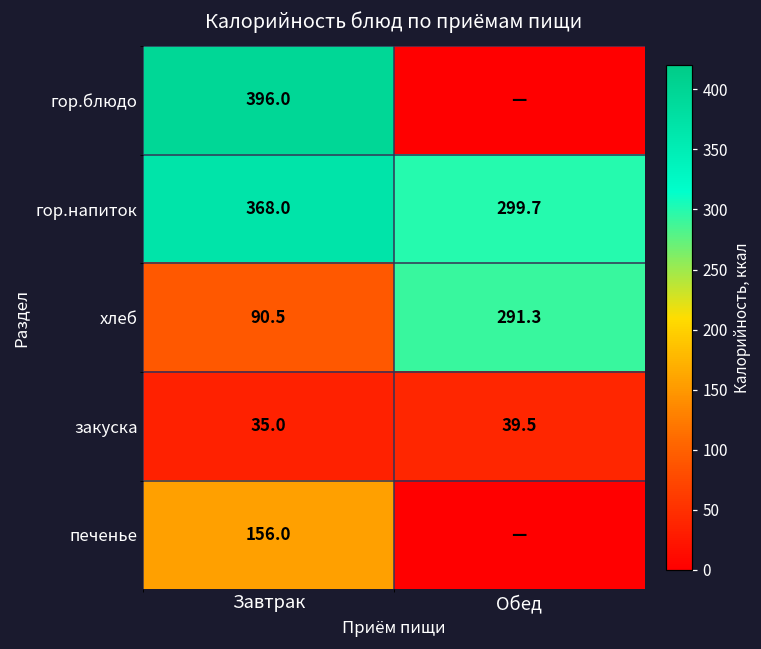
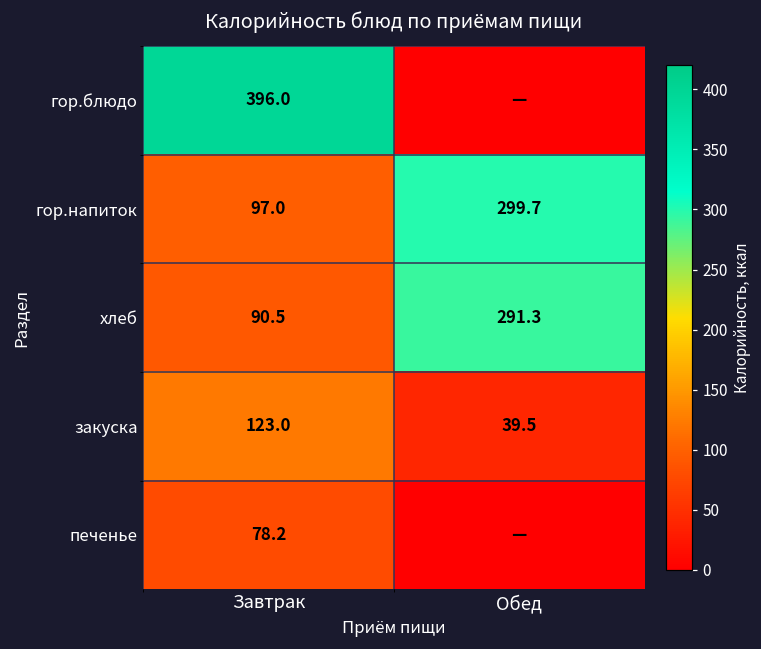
  {
    "гор.блюдо": {
      "Завтрак": 396.0
    },
    "гор.напиток": {
-     "Завтрак": 368.0,
+     "Завтрак": 97.0,
      "Обед": 299.7
    },
    "хлеб": {
      "Завтрак": 90.5,
      "Обед": 291.3
    },
    "закуска": {
-     "Завтрак": 35.0,
+     "Завтрак": 123.0,
      "Обед": 39.5
    },
    "печенье": {
-     "Завтрак": 156.0
+     "Завтрак": 78.2
    }
  }
